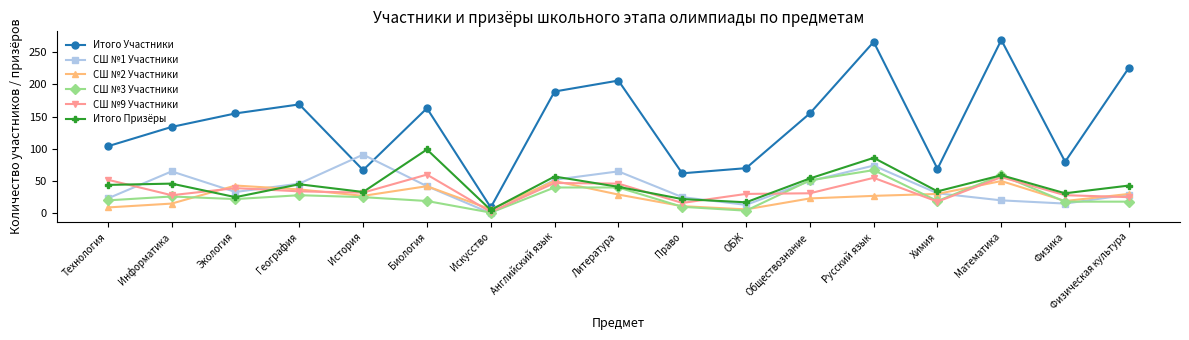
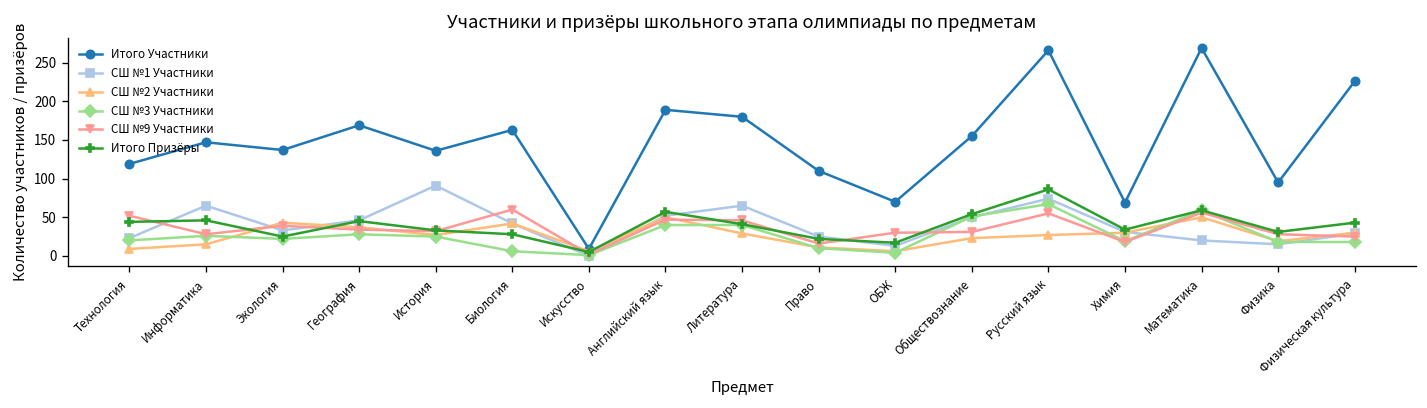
  {
    "Итого Участники": {
-     "Технология": 100,
-     "Информатика": 130,
-     "Экология": 160,
+     "Технология": 120,
+     "Информатика": 150,
+     "Экология": 140,
      "География": 170,
-     "История": 70,
+     "История": 140,
      "Биология": 160,
      "Английский язык": 190,
-     "Литература": 210,
-     "Право": 60,
+     "Литература": 180,
+     "Право": 110,
      "ОБЖ": 70,
      "Обществознание": 160,
      "Русский язык": 270,
      "Химия": 70,
      "Математика": 270,
-     "Физика": 80,
+     "Физика": 100,
      "Физическая культура": 230
    },
    "СШ №1 Участники": {
      "Информатика": 70,
      "Экология": 30,
      "История": 90,
      "Литература": 70,
      "ОБЖ": 10,
      "Русский язык": 70,
      "Математика": 20
    },
    "СШ №3 Участники": {
      "География": 30,
-     "Биология": 20,
+     "Биология": 10,
      "Английский язык": 40,
      "Русский язык": 70,
      "Физическая культура": 20
    },
    "Итого Призёры": {
      "Технология": 40,
      "Информатика": 50,
-     "Биология": 100,
+     "Биология": 30,
      "Английский язык": 60,
      "ОБЖ": 20,
      "Русский язык": 90,
      "Физическая культура": 40
    }
  }
